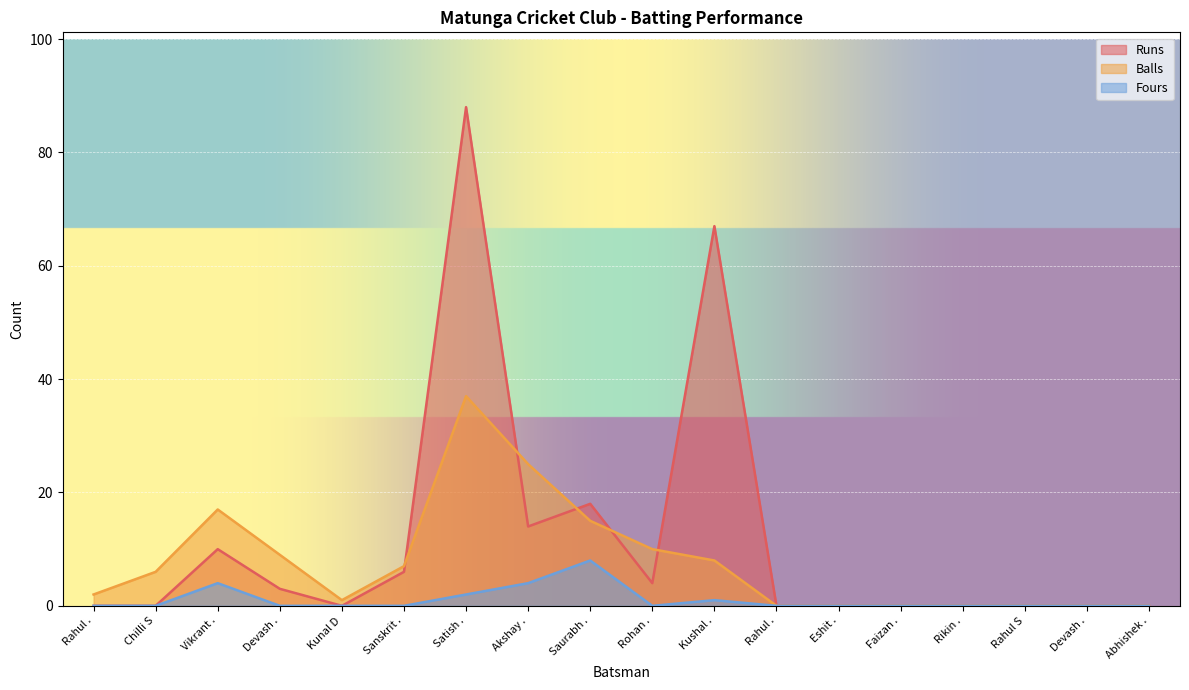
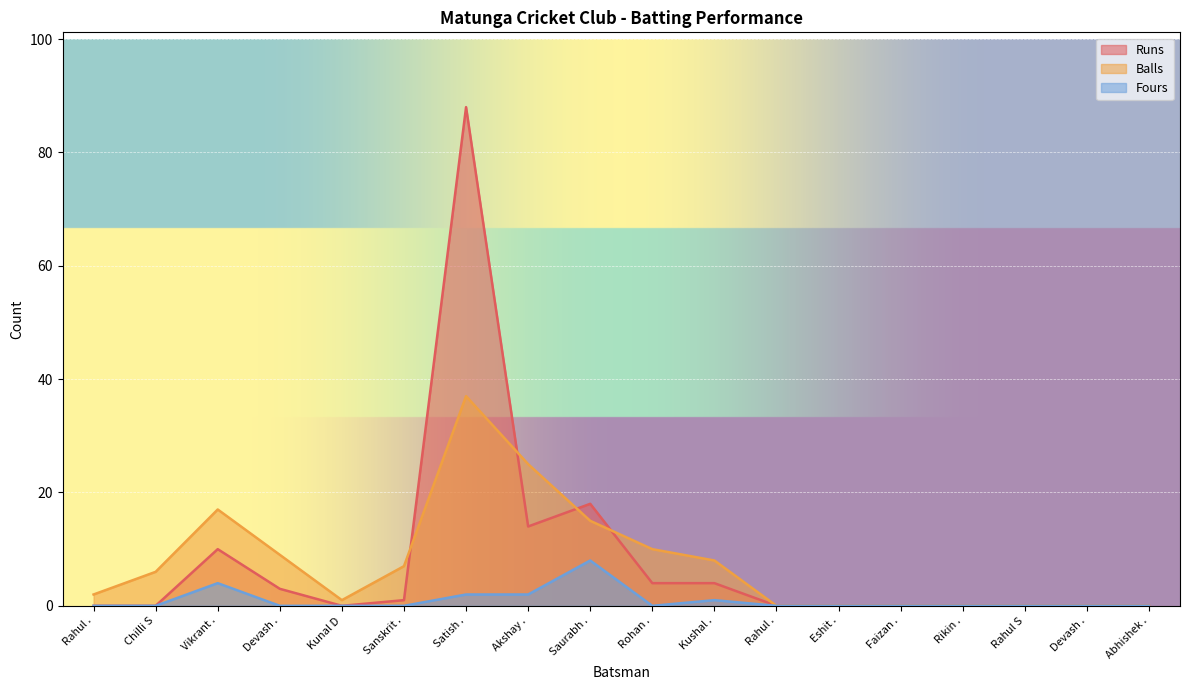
  {
    "Runs": {
      "Vikrant .": 10,
-     "Sanskrit .": 6,
+     "Sanskrit .": 1,
      "Satish .": 88,
      "Akshay .": 14,
      "Saurabh .": 18,
      "Rohan .": 4,
-     "Kushal .": 67
+     "Kushal .": 4
    },
    "Balls": {
      "Chilli S": 6,
      "Vikrant .": 17,
      "Kunal D": 1,
      "Sanskrit .": 7,
      "Satish .": 37,
      "Akshay .": 25,
      "Saurabh .": 15,
      "Rohan .": 10,
      "Kushal .": 8
    },
    "Fours": {
      "Vikrant .": 4,
      "Sanskrit .": 0,
      "Satish .": 2,
-     "Akshay .": 4,
+     "Akshay .": 2,
      "Saurabh .": 8,
      "Rohan .": 0,
      "Kushal .": 1
    }
  }
